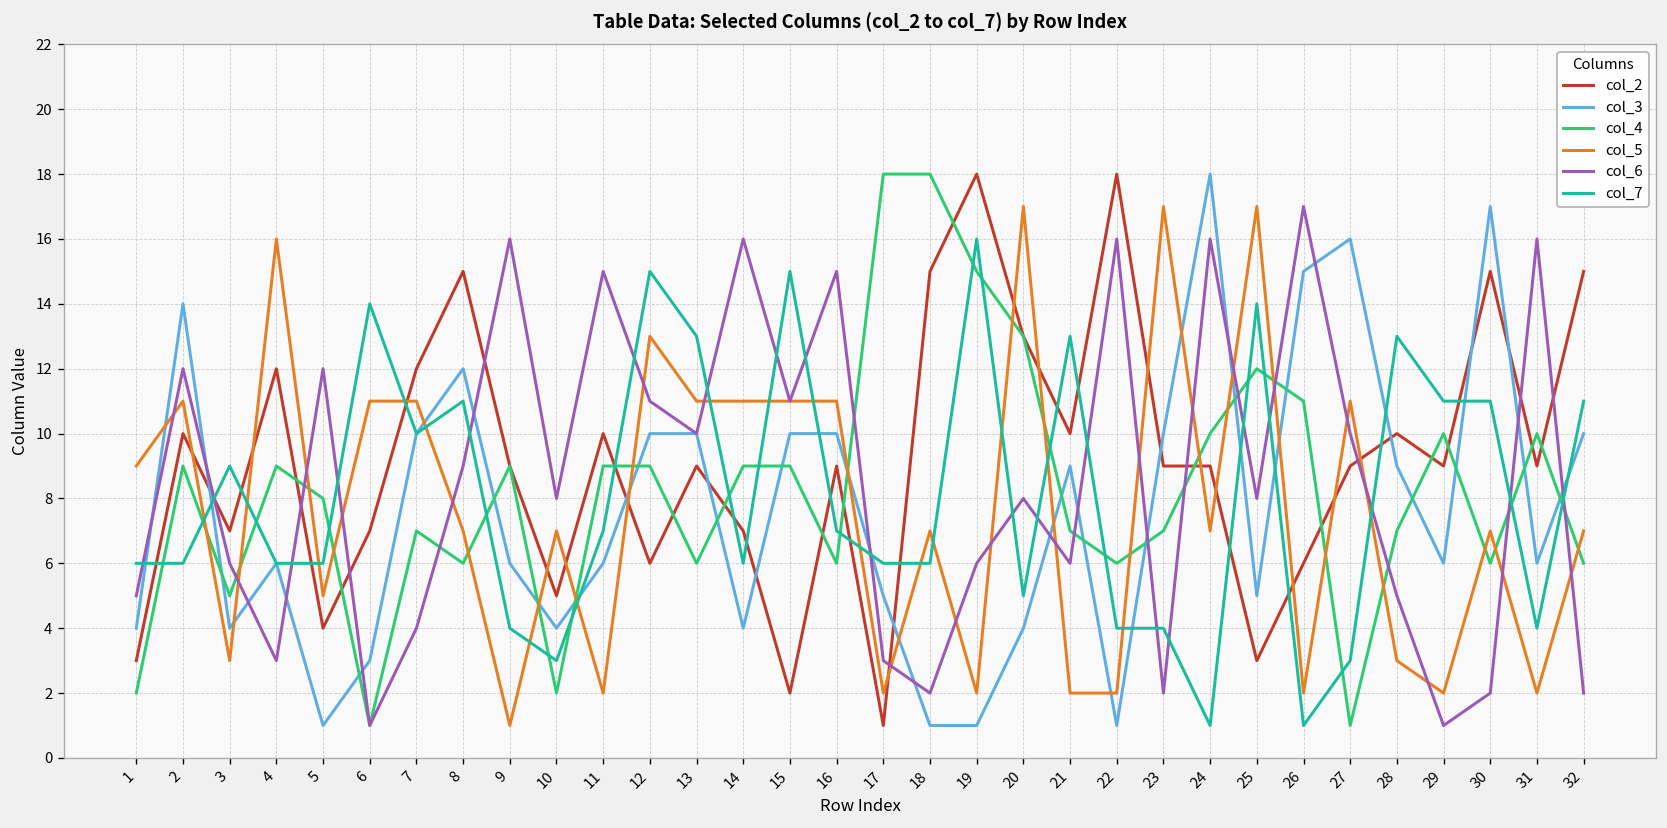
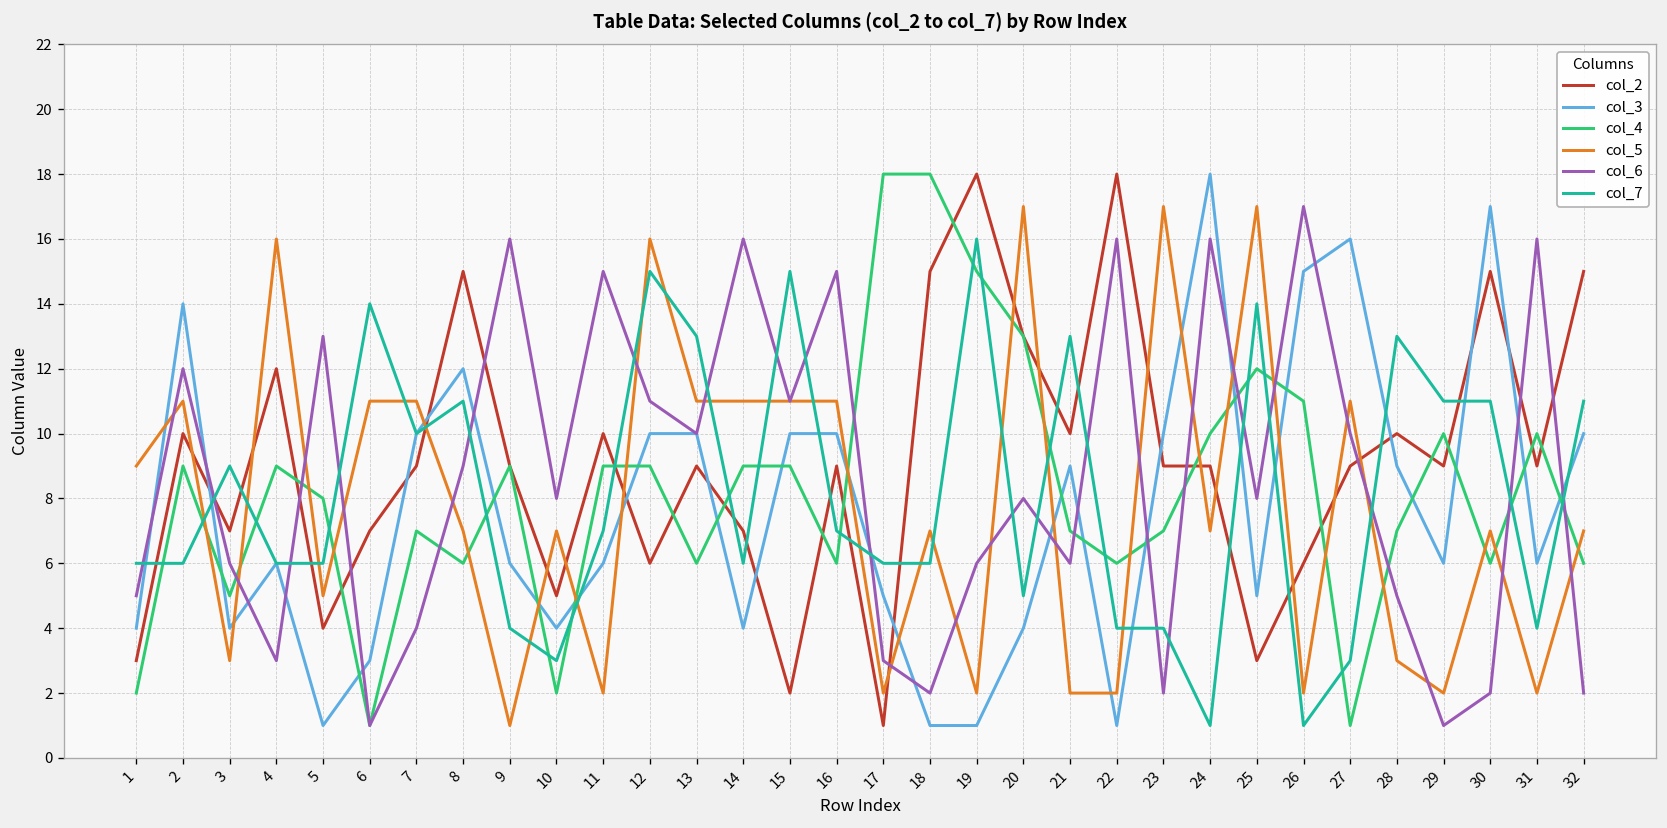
  {
    "col_2": {
      "1": 3,
      "2": 10,
      "3": 7,
      "4": 12,
      "5": 4,
      "6": 7,
-     "7": 12,
+     "7": 9,
      "8": 15,
      "10": 5,
      "11": 10,
      "12": 6,
      "13": 9,
      "14": 7,
      "15": 2,
      "16": 9,
      "17": 1,
      "18": 15,
      "19": 18,
      "21": 10,
      "22": 18,
      "23": 9,
      "24": 9,
      "25": 3,
      "26": 6,
      "27": 9,
      "28": 10,
      "29": 9,
      "30": 15,
      "31": 9,
      "32": 15
    },
    "col_3": {
      "1": 4,
      "2": 14,
      "3": 4,
      "5": 1,
      "6": 3,
      "8": 12,
      "9": 6,
      "10": 4,
      "11": 6,
      "12": 10,
      "14": 4,
      "15": 10,
      "16": 10,
      "17": 5,
      "18": 1,
      "19": 1,
      "20": 4,
      "21": 9,
      "22": 1,
      "23": 10,
      "24": 18,
      "25": 5,
      "26": 15,
      "27": 16,
      "28": 9,
      "29": 6,
      "30": 17,
      "31": 6,
      "32": 10
    },
    "col_5": {
      "1": 9,
      "2": 11,
      "3": 3,
      "4": 16,
      "5": 5,
      "6": 11,
      "7": 11,
      "8": 7,
      "9": 1,
      "10": 7,
      "11": 2,
-     "12": 13,
+     "12": 16,
      "13": 11,
      "14": 11,
      "16": 11,
      "17": 2,
      "18": 7,
      "19": 2,
      "20": 17,
      "21": 2,
      "22": 2,
      "23": 17,
      "24": 7,
      "25": 17,
      "26": 2,
      "27": 11,
      "28": 3,
      "29": 2,
      "30": 7,
      "31": 2,
      "32": 7
    },
    "col_6": {
      "1": 5,
      "2": 12,
      "3": 6,
      "4": 3,
-     "5": 12,
+     "5": 13,
      "7": 4,
      "8": 9,
      "9": 16,
      "10": 8,
      "11": 15,
      "12": 11,
      "14": 16,
      "16": 15,
      "17": 3,
      "18": 2,
      "19": 6,
      "20": 8,
      "21": 6,
      "22": 16,
      "23": 2,
      "24": 16,
      "25": 8,
      "26": 17,
      "27": 10,
      "28": 5,
      "29": 1,
      "30": 2,
      "31": 16,
      "32": 2
    }
  }
